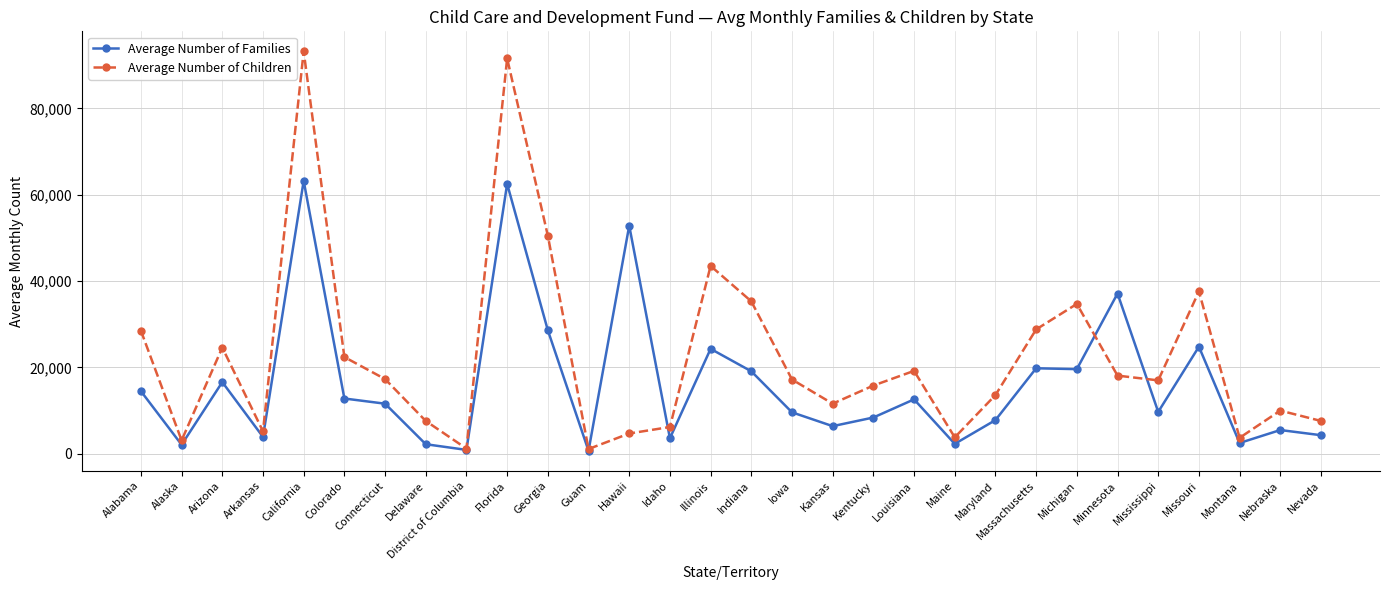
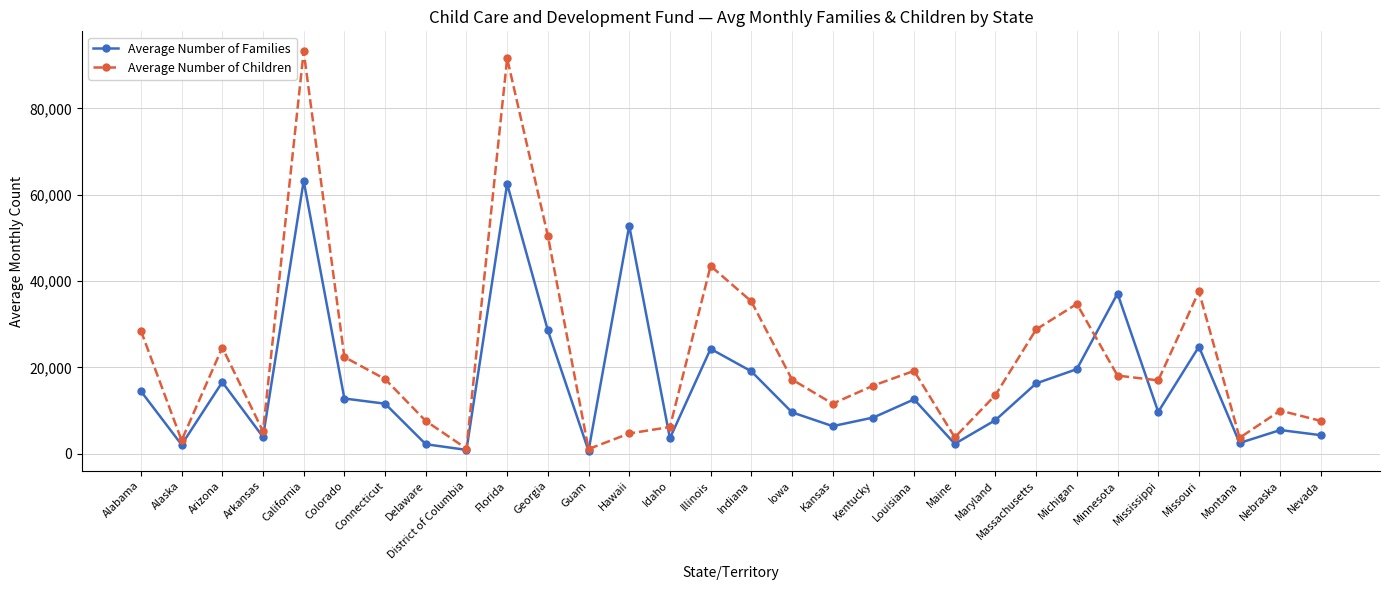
  {
    "Average Number of Families": {
      "Alabama": "15,000",
      "Alaska": "2,000",
      "Arizona": "17,000",
      "Arkansas": "4,000",
      "California": "63,000",
      "Colorado": "13,000",
      "Connecticut": "12,000",
      "Delaware": "2,000",
      "Florida": "63,000",
      "Georgia": "29,000",
      "Hawaii": "53,000",
      "Idaho": "4,000",
      "Illinois": "24,000",
      "Indiana": "19,000",
      "Iowa": "10,000",
      "Kansas": "6,000",
      "Kentucky": "8,000",
      "Louisiana": "13,000",
      "Maine": "2,000",
      "Maryland": "8,000",
-     "Massachusetts": "20,000",
+     "Massachusetts": "16,000",
      "Michigan": "20,000",
      "Minnesota": "37,000",
      "Mississippi": "10,000",
      "Missouri": "25,000",
      "Montana": "3,000",
      "Nebraska": "6,000",
      "Nevada": "4,000"
    },
    "Average Number of Children": {
      "Alabama": "29,000",
      "Alaska": "3,000",
      "Arizona": "25,000",
      "Arkansas": "5,000",
      "California": "93,000",
      "Colorado": "22,000",
      "Connecticut": "17,000",
      "Delaware": "8,000",
      "Florida": "92,000",
      "Georgia": "51,000",
      "Hawaii": "5,000",
      "Idaho": "6,000",
      "Illinois": "44,000",
      "Indiana": "35,000",
      "Iowa": "17,000",
      "Kansas": "12,000",
      "Kentucky": "16,000",
      "Louisiana": "19,000",
      "Maine": "4,000",
      "Maryland": "14,000",
      "Massachusetts": "29,000",
      "Michigan": "35,000",
      "Minnesota": "18,000",
      "Mississippi": "17,000",
      "Missouri": "38,000",
      "Montana": "4,000",
      "Nebraska": "10,000",
      "Nevada": "8,000"
    }
  }
